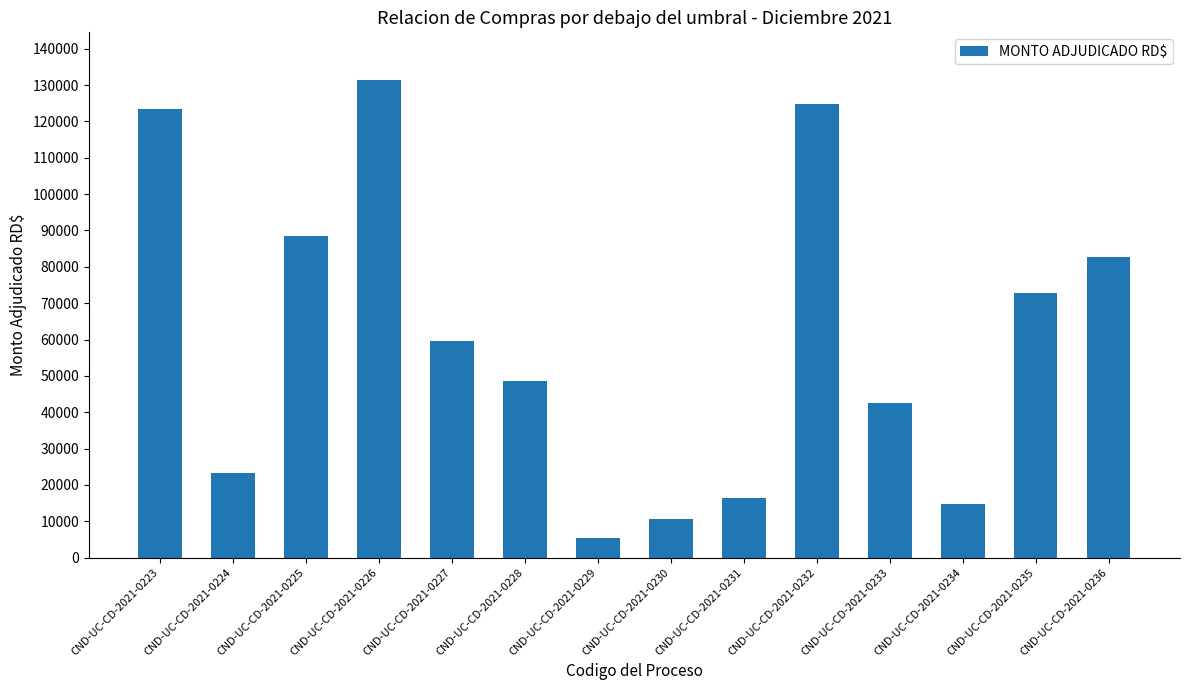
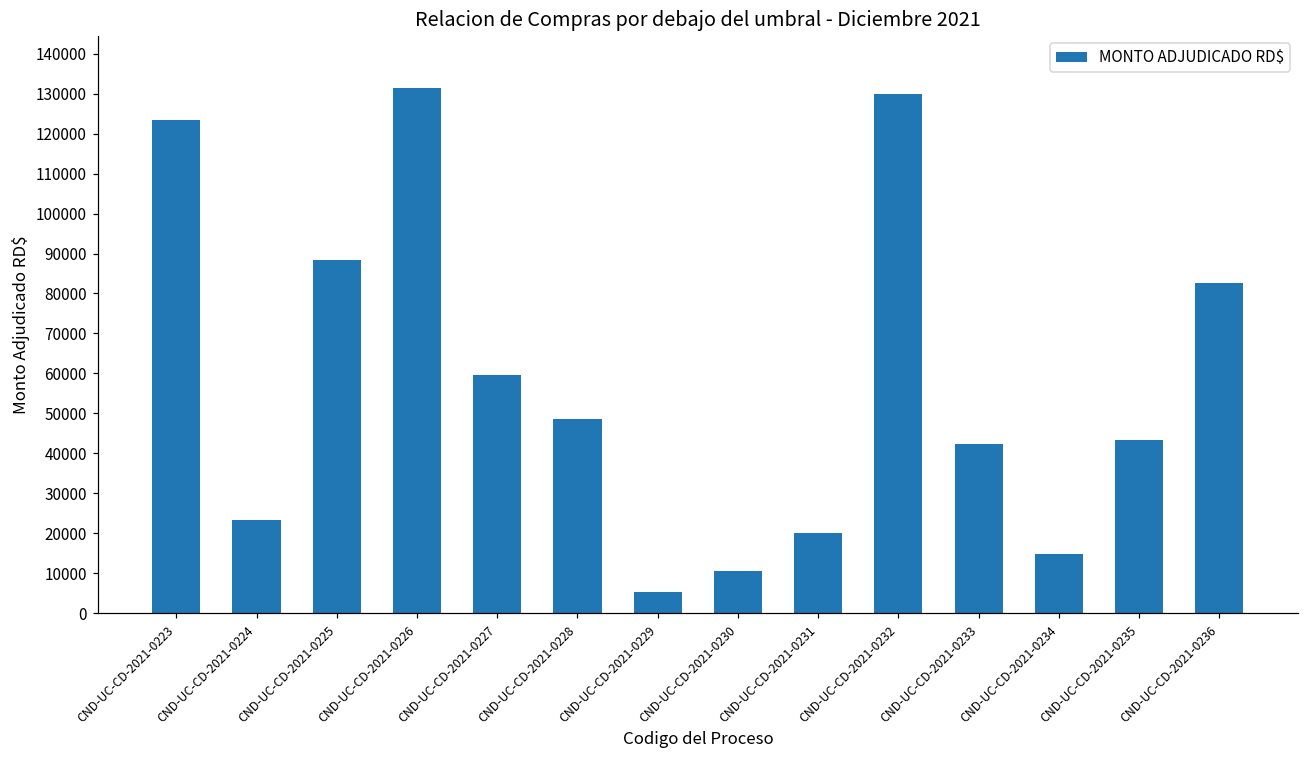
  {
    "CND-UC-CD-2021-0223": 123000,
    "CND-UC-CD-2021-0224": 23000,
    "CND-UC-CD-2021-0225": 88000,
    "CND-UC-CD-2021-0226": 131000,
    "CND-UC-CD-2021-0227": 60000,
    "CND-UC-CD-2021-0228": 49000,
    "CND-UC-CD-2021-0229": 5000,
    "CND-UC-CD-2021-0230": 11000,
-   "CND-UC-CD-2021-0231": 16000,
-   "CND-UC-CD-2021-0232": 125000,
+   "CND-UC-CD-2021-0231": 20000,
+   "CND-UC-CD-2021-0232": 130000,
    "CND-UC-CD-2021-0233": 42000,
    "CND-UC-CD-2021-0234": 15000,
-   "CND-UC-CD-2021-0235": 73000,
+   "CND-UC-CD-2021-0235": 43000,
    "CND-UC-CD-2021-0236": 83000
  }
